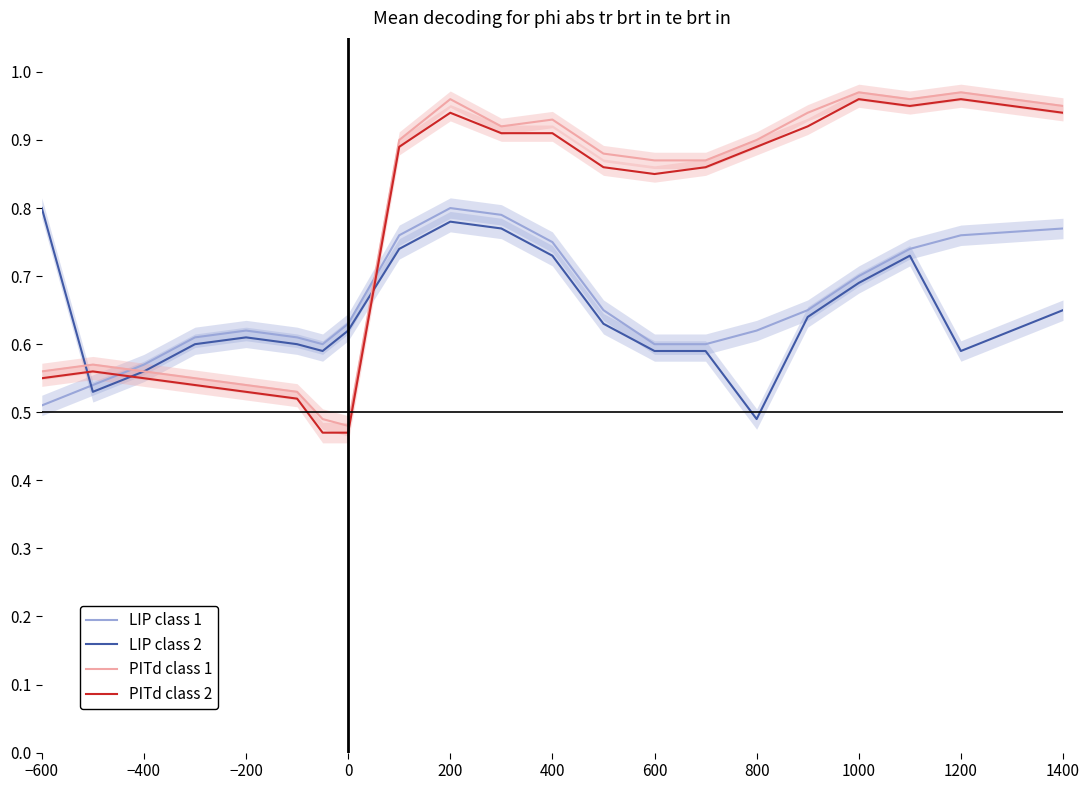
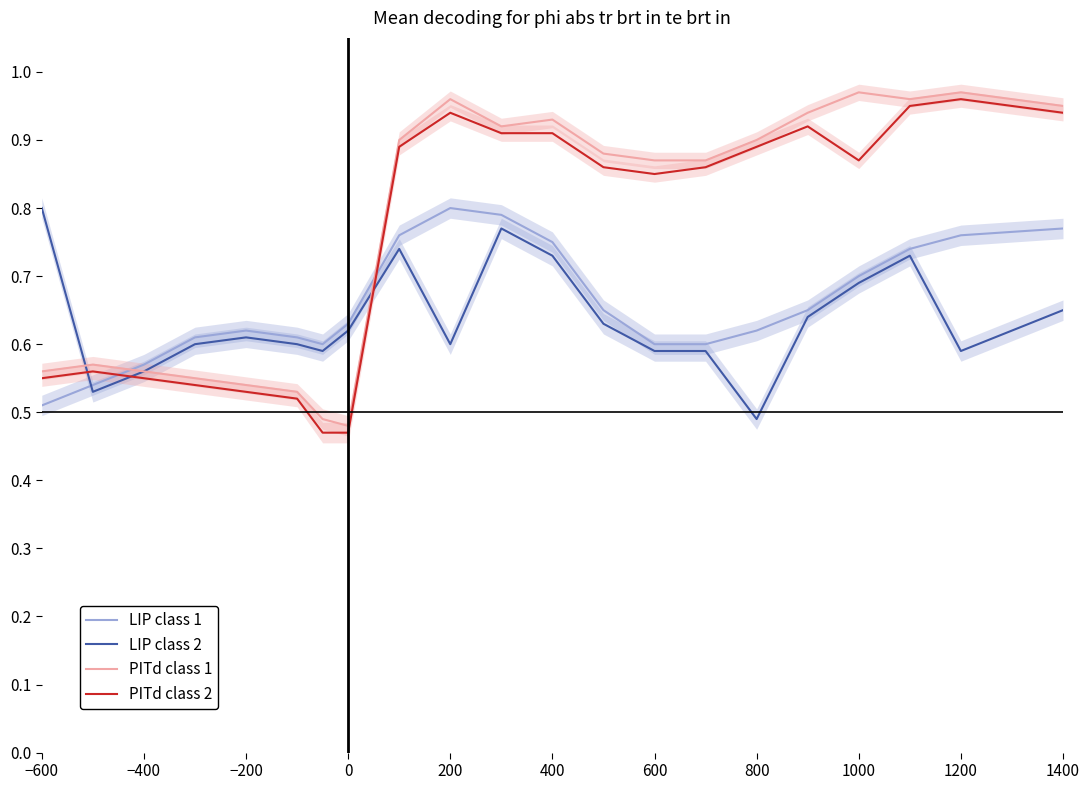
  {
    "LIP class 2": {
      "−600": 0.80,
      "−200": 0.61,
      "0": 0.62,
-     "200": 0.78,
+     "200": 0.60,
      "400": 0.73,
      "600": 0.59,
      "800": 0.49,
      "1000": 0.69,
      "1200": 0.59,
      "1400": 0.65
    },
    "PITd class 2": {
      "−600": 0.55,
      "−400": 0.55,
      "−200": 0.53,
      "0": 0.47,
      "200": 0.94,
      "400": 0.91,
      "600": 0.85,
      "800": 0.89,
-     "1000": 0.96,
+     "1000": 0.87,
      "1200": 0.96,
      "1400": 0.94
    }
  }
